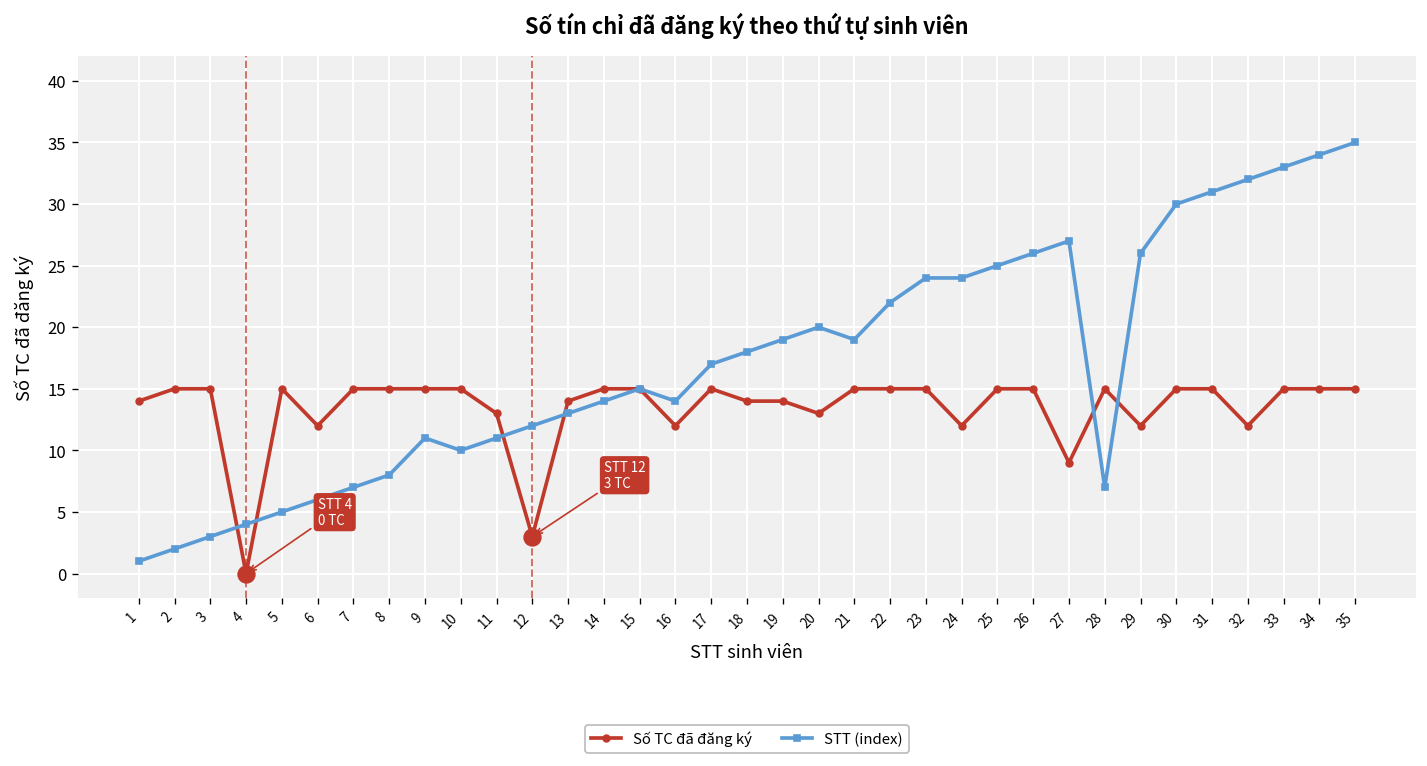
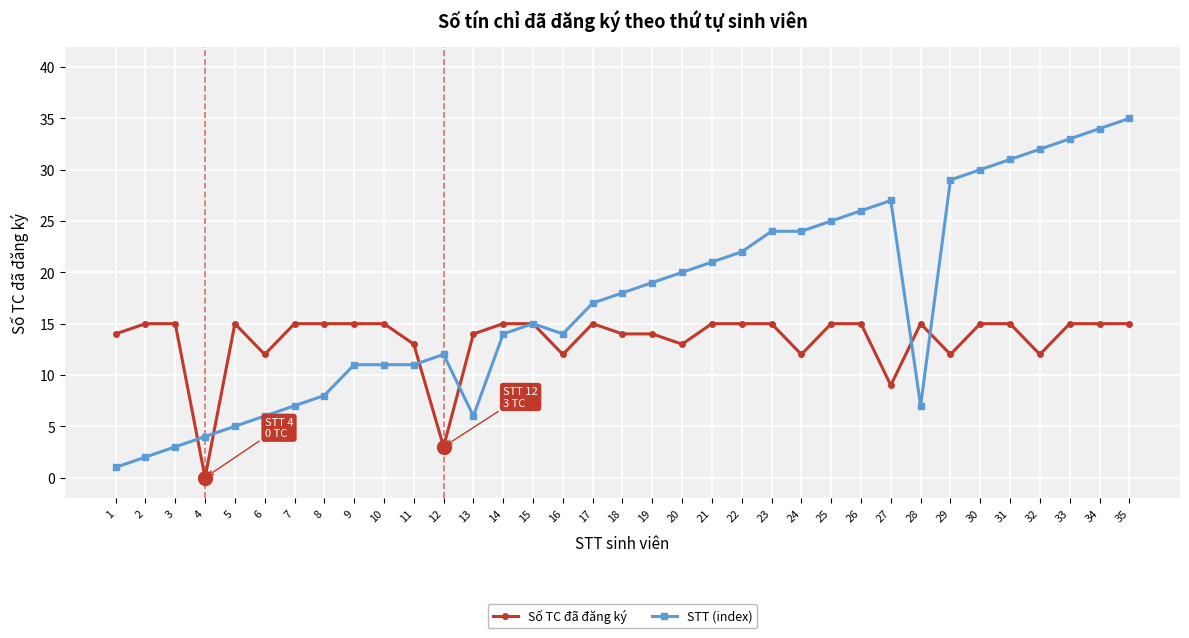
  {
    "STT (index)": {
      "1": 1,
      "2": 2,
      "3": 3,
      "4": 4,
      "5": 5,
      "7": 7,
      "8": 8,
      "9": 11,
-     "10": 10,
+     "10": 11,
      "11": 11,
      "12": 12,
-     "13": 13,
+     "13": 6,
      "14": 14,
      "16": 14,
      "17": 17,
      "18": 18,
      "19": 19,
      "20": 20,
-     "21": 19,
+     "21": 21,
      "22": 22,
      "23": 24,
      "24": 24,
      "25": 25,
      "26": 26,
      "27": 27,
      "28": 7,
-     "29": 26,
+     "29": 29,
      "30": 30,
      "31": 31,
      "32": 32,
      "33": 33,
      "34": 34,
      "35": 35
    }
  }
